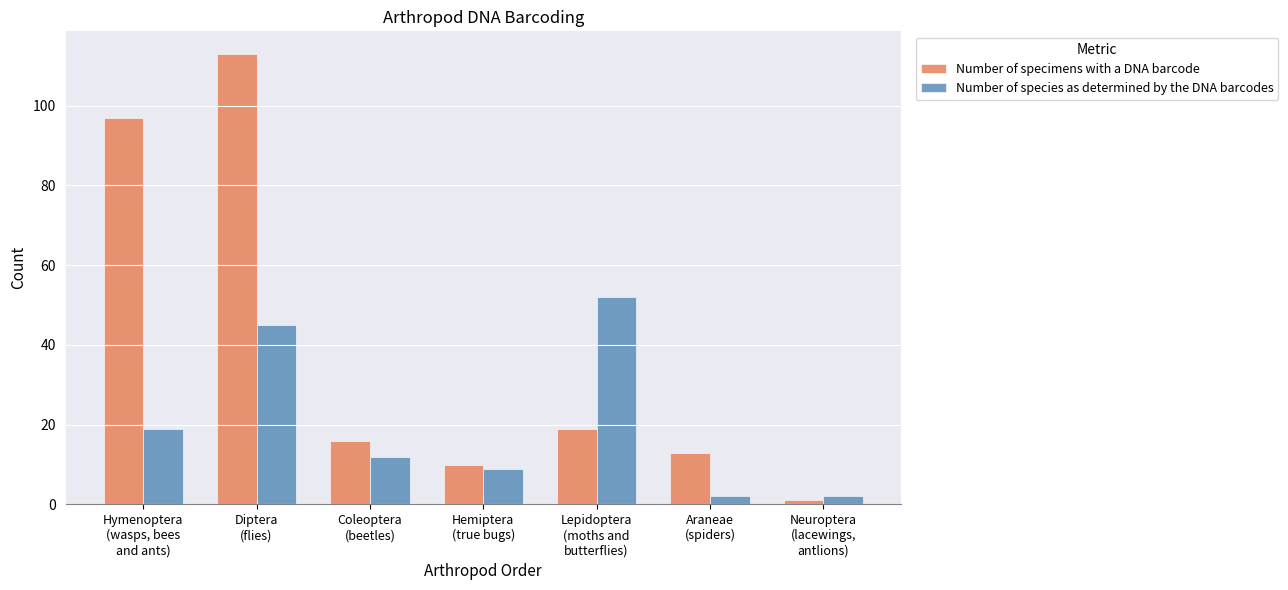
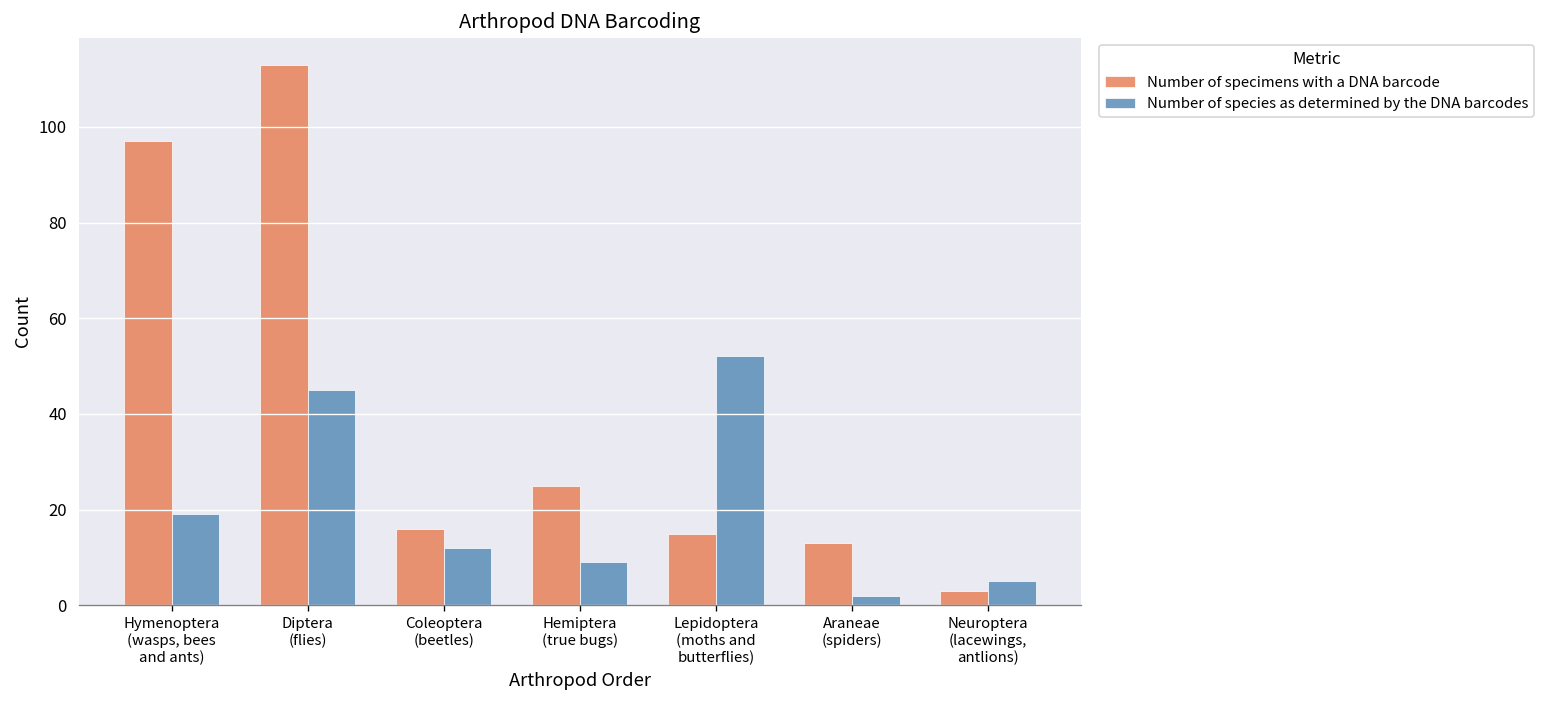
  {
    "Number of specimens with a DNA barcode": {
      "Hymenoptera (wasps, bees and ants)": 97,
      "Diptera (flies)": 113,
      "Coleoptera (beetles)": 16,
-     "Hemiptera (true bugs)": 10,
-     "Lepidoptera (moths and butterflies)": 19,
+     "Hemiptera (true bugs)": 25,
+     "Lepidoptera (moths and butterflies)": 15,
      "Araneae (spiders)": 13,
-     "Neuroptera (lacewings, antlions)": 1
+     "Neuroptera (lacewings, antlions)": 3
    },
    "Number of species as determined by the DNA barcodes": {
      "Hymenoptera (wasps, bees and ants)": 19,
      "Diptera (flies)": 45,
      "Coleoptera (beetles)": 12,
      "Hemiptera (true bugs)": 9,
      "Lepidoptera (moths and butterflies)": 52,
      "Araneae (spiders)": 2,
-     "Neuroptera (lacewings, antlions)": 2
+     "Neuroptera (lacewings, antlions)": 5
    }
  }
